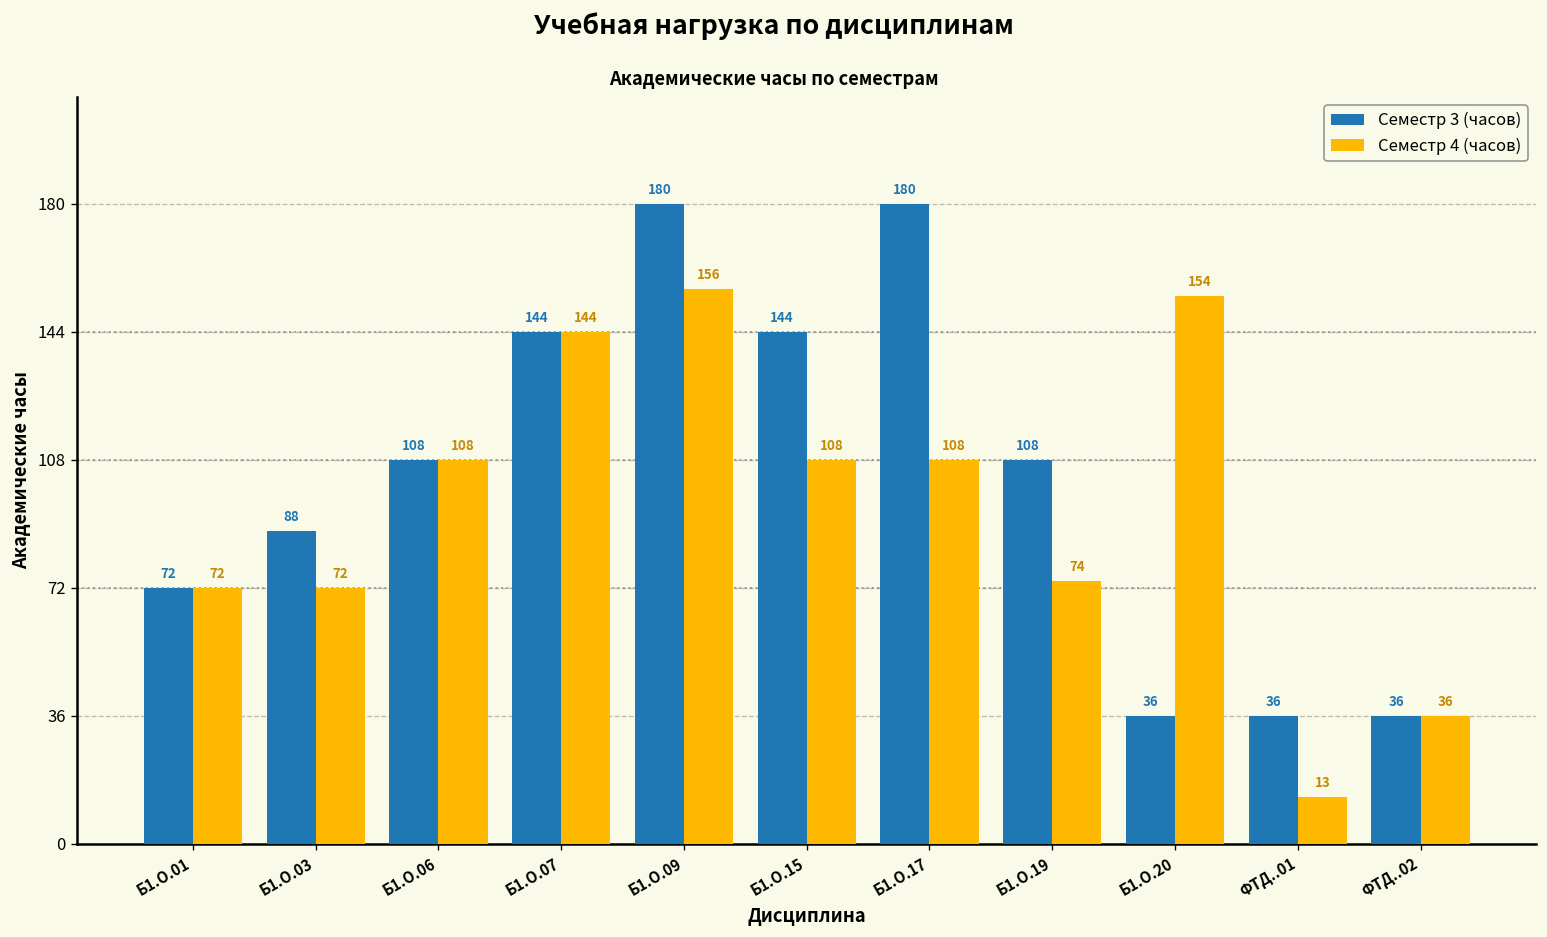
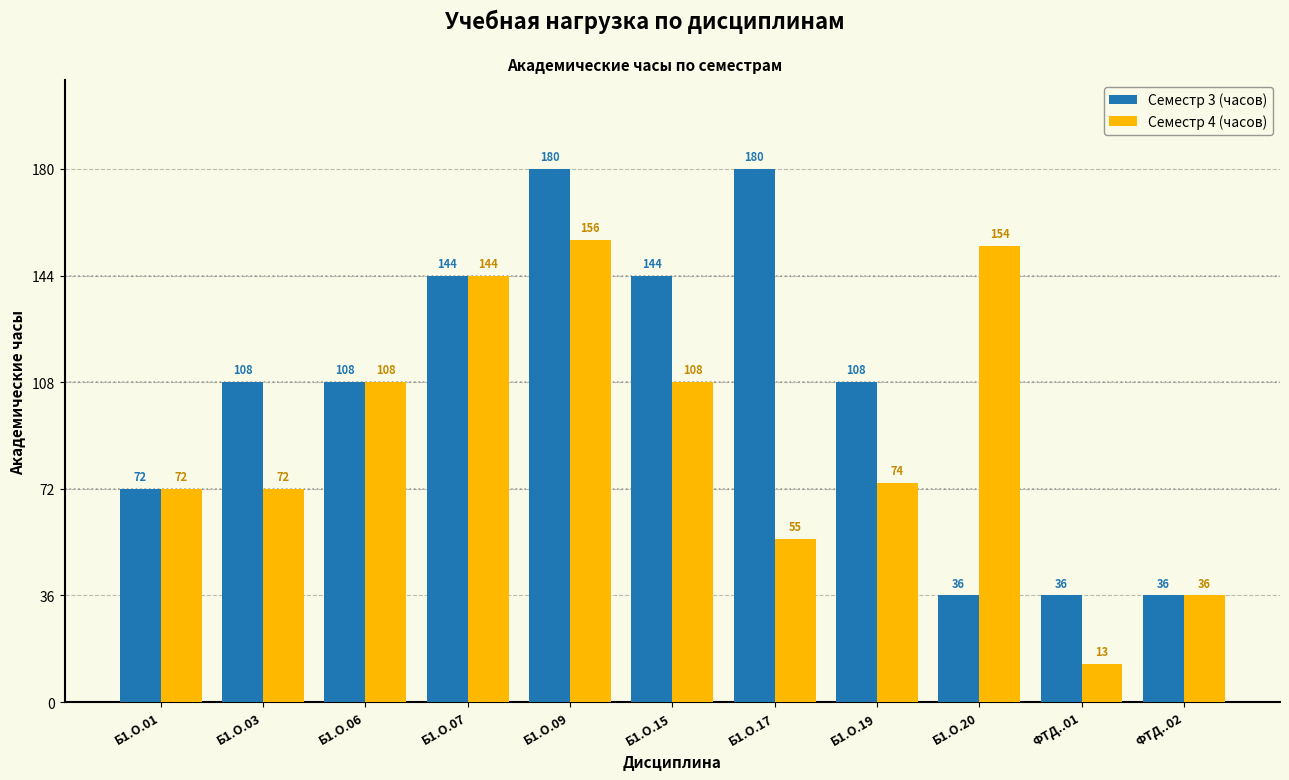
  {
    "Семестр 3 (часов)": {
      "Б1.О.01": 72,
-     "Б1.О.03": 88,
+     "Б1.О.03": 108,
      "Б1.О.06": 108,
      "Б1.О.07": 144,
      "Б1.О.09": 180,
      "Б1.О.15": 144,
      "Б1.О.17": 180,
      "Б1.О.19": 108,
      "Б1.О.20": 36,
      "ФТД..01": 36,
      "ФТД..02": 36
    },
    "Семестр 4 (часов)": {
      "Б1.О.01": 72,
      "Б1.О.03": 72,
      "Б1.О.06": 108,
      "Б1.О.07": 144,
      "Б1.О.09": 156,
      "Б1.О.15": 108,
-     "Б1.О.17": 108,
+     "Б1.О.17": 55,
      "Б1.О.19": 74,
      "Б1.О.20": 154,
      "ФТД..01": 13,
      "ФТД..02": 36
    }
  }
